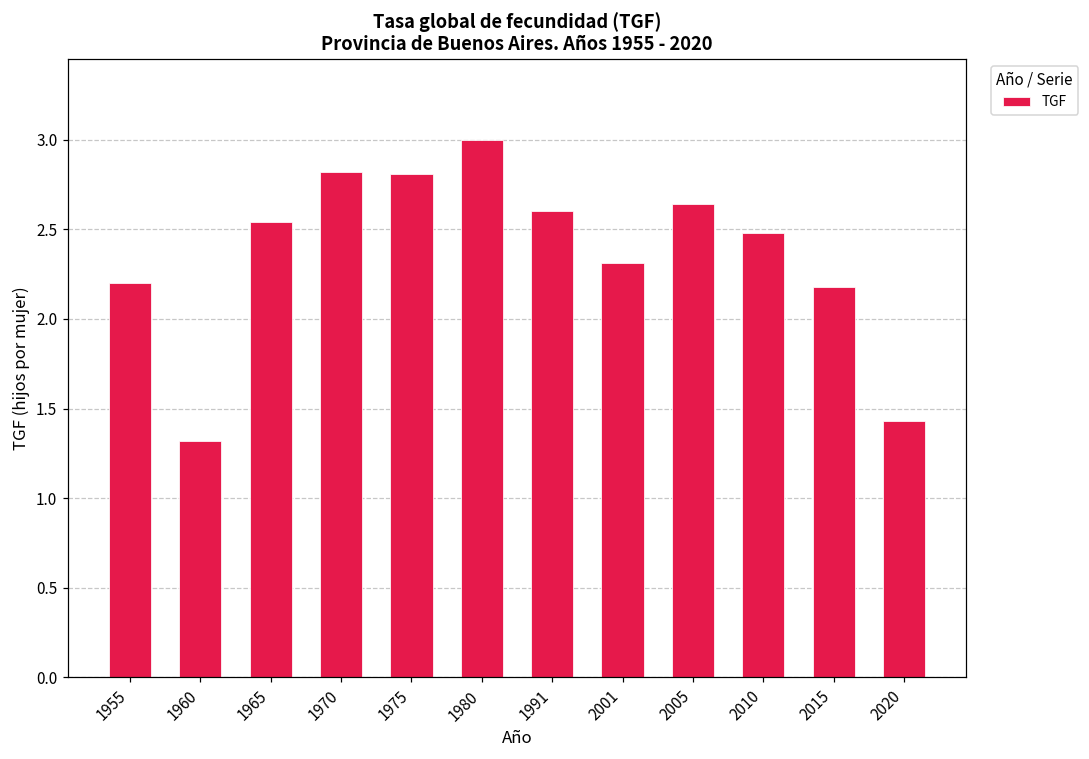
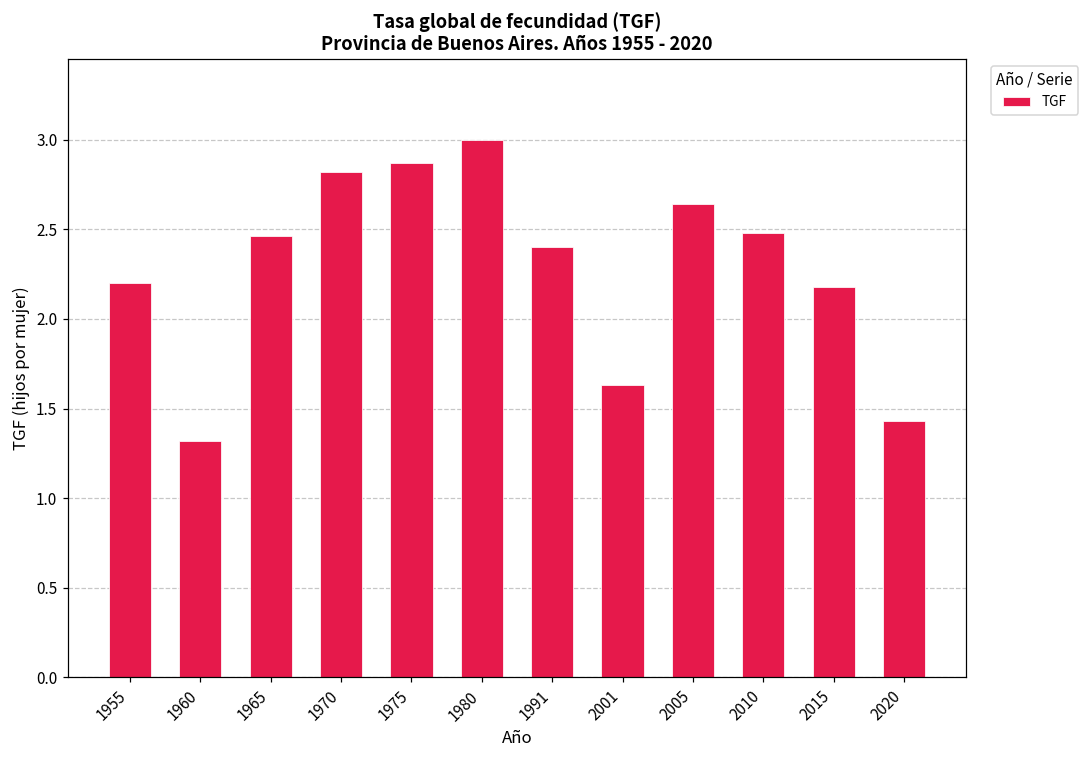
  {
    "1955": 2.20,
    "1960": 1.32,
-   "1965": 2.54,
+   "1965": 2.46,
    "1970": 2.82,
-   "1975": 2.81,
+   "1975": 2.87,
    "1980": 3.00,
-   "1991": 2.6,
-   "2001": 2.31,
+   "1991": 2.4,
+   "2001": 1.63,
    "2005": 2.64,
    "2010": 2.48,
    "2015": 2.18,
    "2020": 1.43
  }
